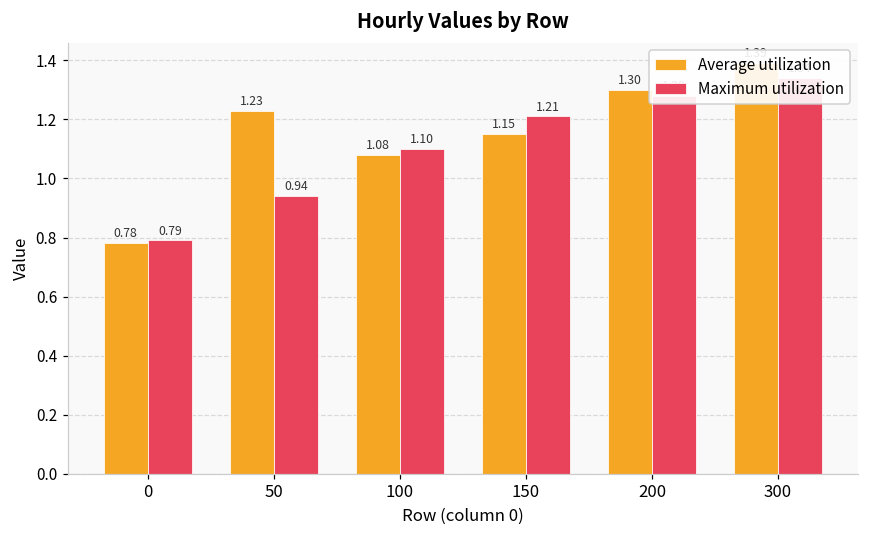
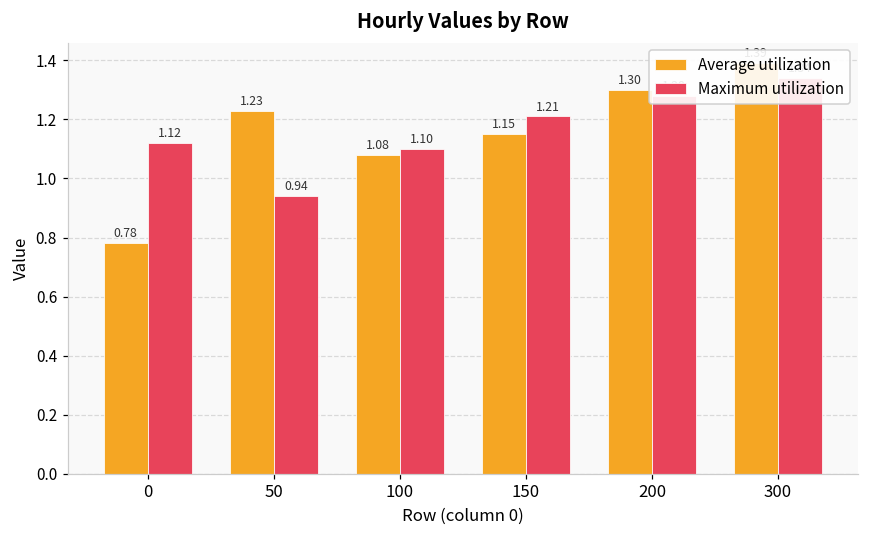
  {
    "Average utilization": {
      "0": 0.78,
      "50": 1.23,
      "100": 1.08,
      "150": 1.15,
      "200": 1.30
    },
    "Maximum utilization": {
-     "0": 0.79,
+     "0": 1.12,
      "50": 0.94,
      "100": 1.10,
      "150": 1.21
    }
  }
